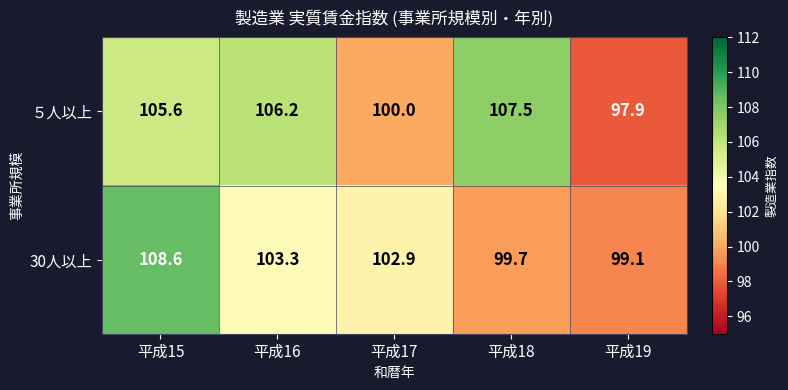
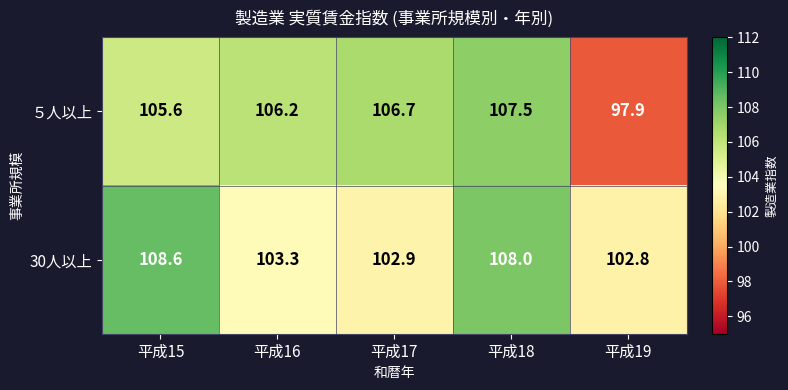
  {
    "５人以上": {
      "平成15": 105.6,
      "平成16": 106.2,
-     "平成17": 100.0,
+     "平成17": 106.7,
      "平成18": 107.5,
      "平成19": 97.9
    },
    "30人以上": {
      "平成15": 108.6,
      "平成16": 103.3,
      "平成17": 102.9,
-     "平成18": 99.7,
-     "平成19": 99.1
+     "平成18": 108.0,
+     "平成19": 102.8
    }
  }
